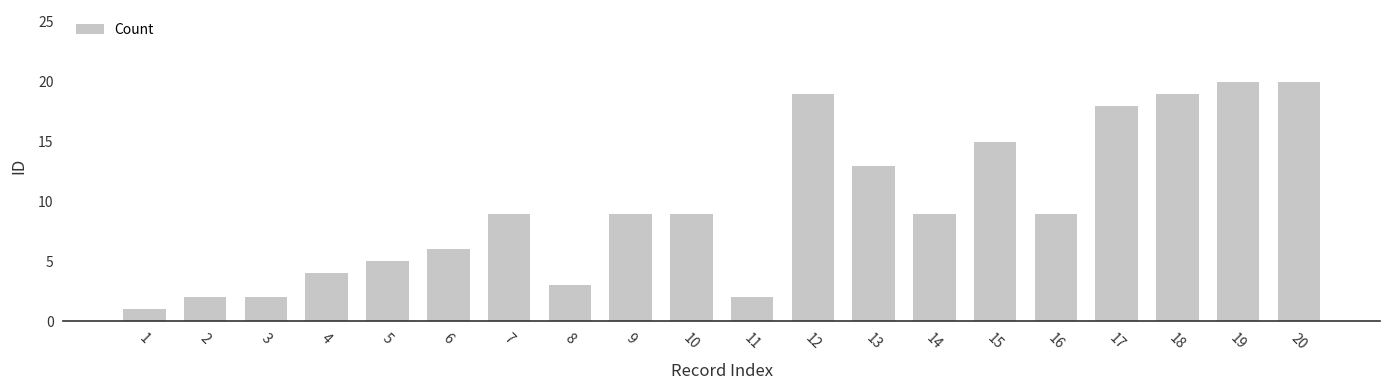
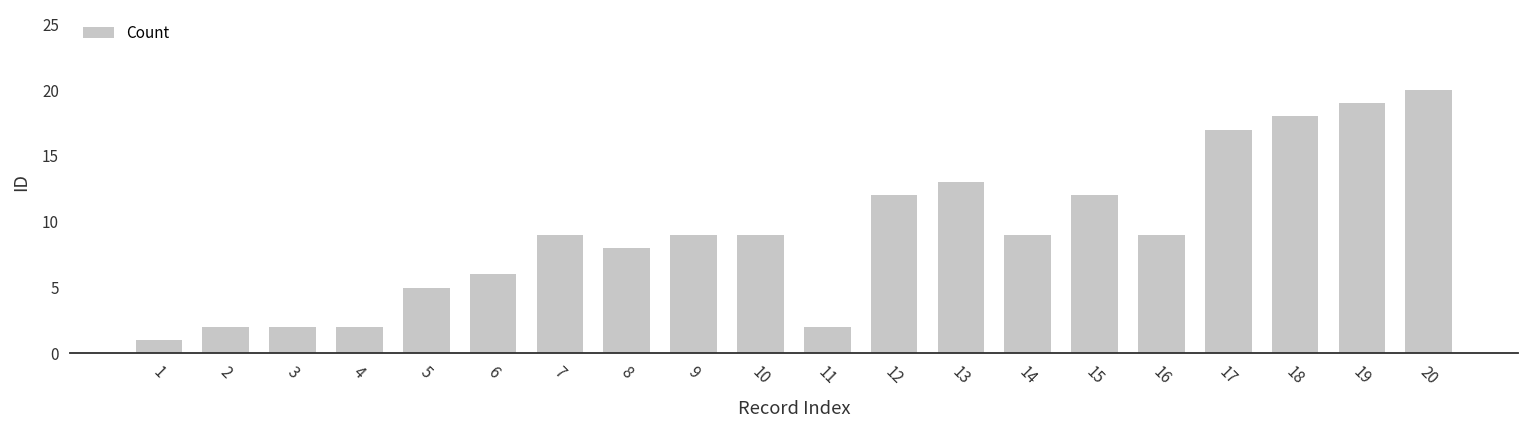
  {
    "1": 1,
    "2": 2,
    "3": 2,
-   "4": 4,
+   "4": 2,
    "5": 5,
    "6": 6,
    "7": 9,
-   "8": 3,
+   "8": 8,
    "9": 9,
    "10": 9,
    "11": 2,
-   "12": 19,
+   "12": 12,
    "13": 13,
    "14": 9,
-   "15": 15,
+   "15": 12,
    "16": 9,
-   "17": 18,
-   "18": 19,
-   "19": 20,
+   "17": 17,
+   "18": 18,
+   "19": 19,
    "20": 20
  }
